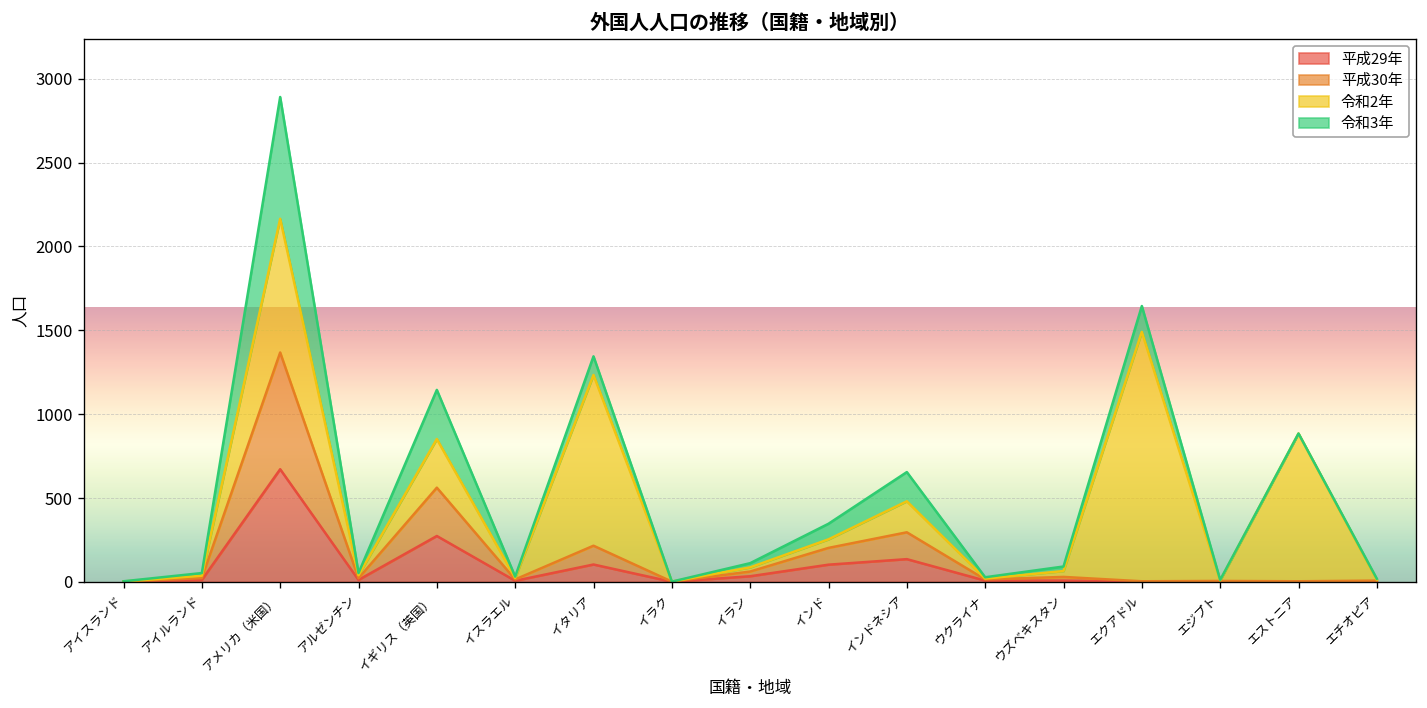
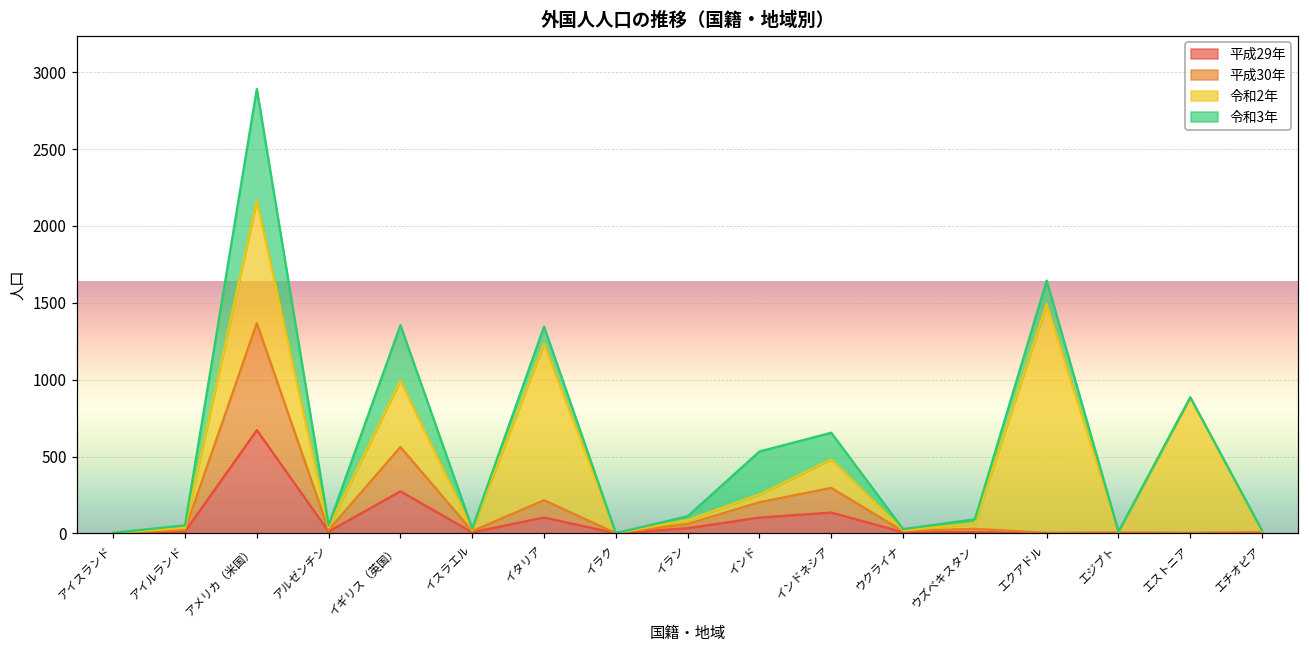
  {
    "令和2年": {
      "アメリカ（米国）": 800,
-     "イギリス（英国）": 290,
+     "イギリス（英国）": 430,
      "イタリア": 1020,
      "イラン": 30,
      "インド": 50,
      "インドネシア": 190,
      "ウズベキスタン": 40,
      "エクアドル": 1490
    },
    "令和3年": {
      "アメリカ（米国）": 730,
-     "イギリス（英国）": 290,
+     "イギリス（英国）": 360,
      "イタリア": 110,
      "イラン": 30,
-     "インド": 90,
+     "インド": 280,
      "インドネシア": 170,
      "ウズベキスタン": 30,
      "エクアドル": 150
    }
  }
